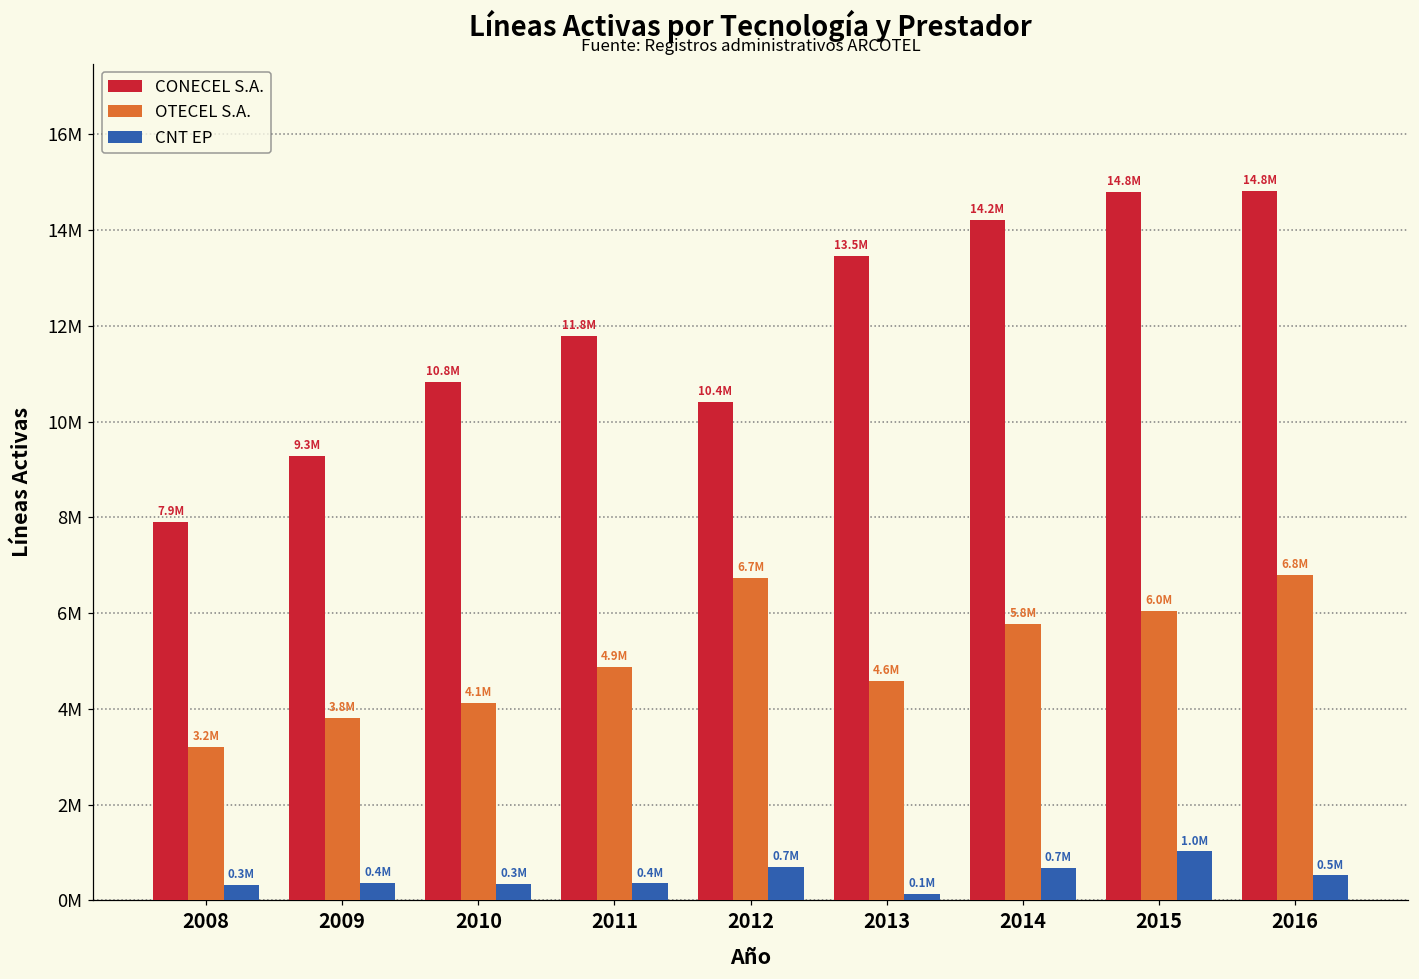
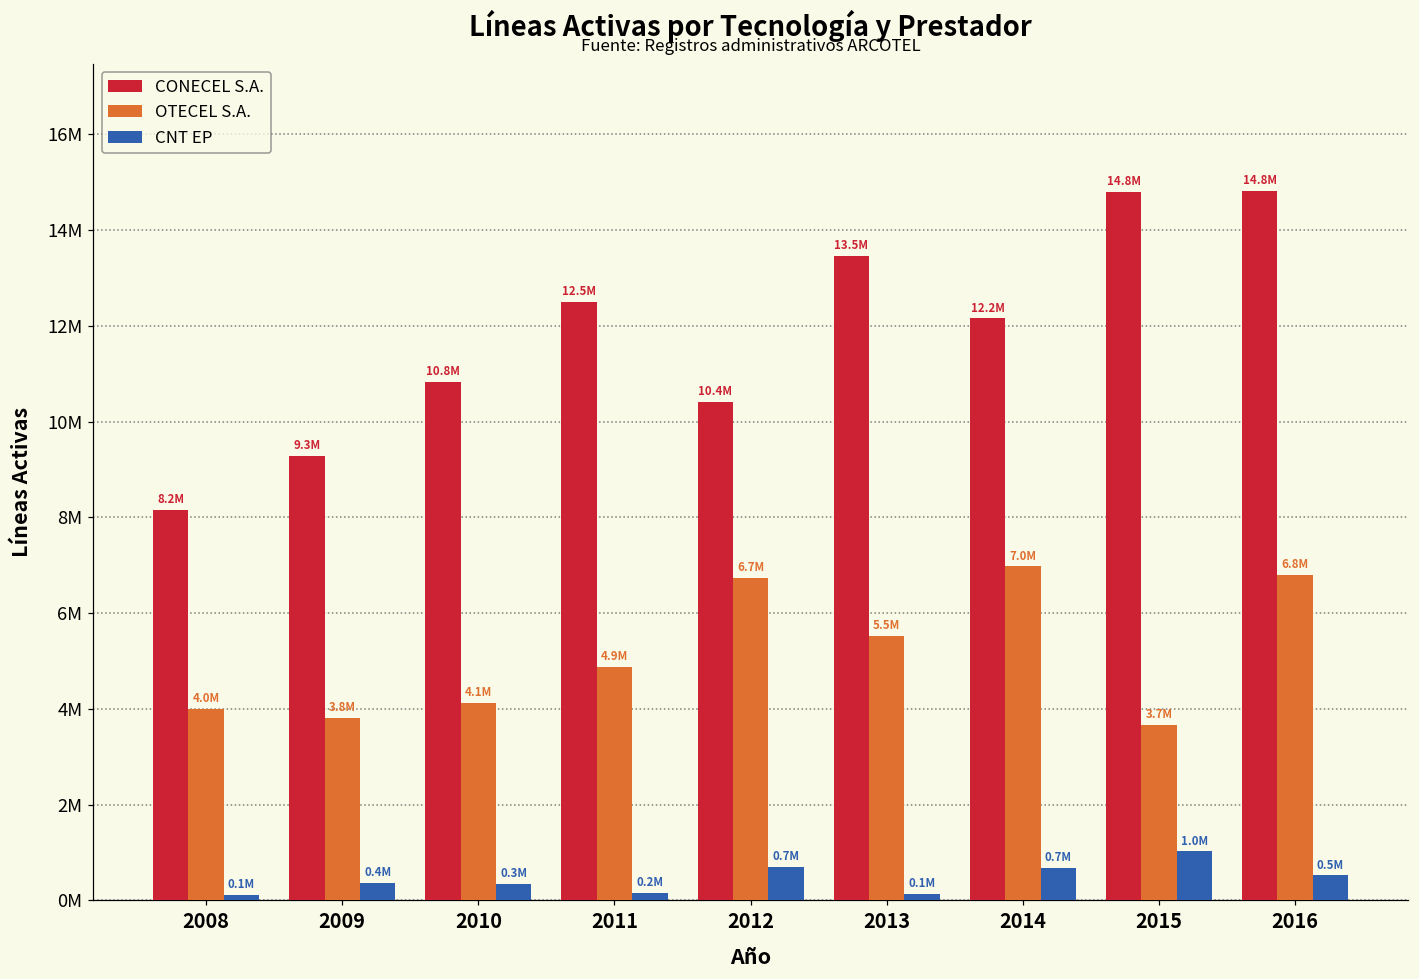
  {
    "CONECEL S.A.": {
-     "2008": "7.9M",
+     "2008": "8.2M",
      "2009": "9.3M",
      "2010": "10.8M",
-     "2011": "11.8M",
+     "2011": "12.5M",
      "2012": "10.4M",
      "2013": "13.5M",
-     "2014": "14.2M",
+     "2014": "12.2M",
      "2015": "14.8M",
      "2016": "14.8M"
    },
    "OTECEL S.A.": {
-     "2008": "3.2M",
+     "2008": "4.0M",
      "2009": "3.8M",
      "2010": "4.1M",
      "2011": "4.9M",
      "2012": "6.7M",
-     "2013": "4.6M",
-     "2014": "5.8M",
-     "2015": "6.0M",
+     "2013": "5.5M",
+     "2014": "7.0M",
+     "2015": "3.7M",
      "2016": "6.8M"
    },
    "CNT EP": {
-     "2008": "0.3M",
+     "2008": "0.1M",
      "2009": "0.4M",
      "2010": "0.3M",
-     "2011": "0.4M",
+     "2011": "0.2M",
      "2012": "0.7M",
      "2013": "0.1M",
      "2014": "0.7M",
      "2015": "1.0M",
      "2016": "0.5M"
    }
  }
